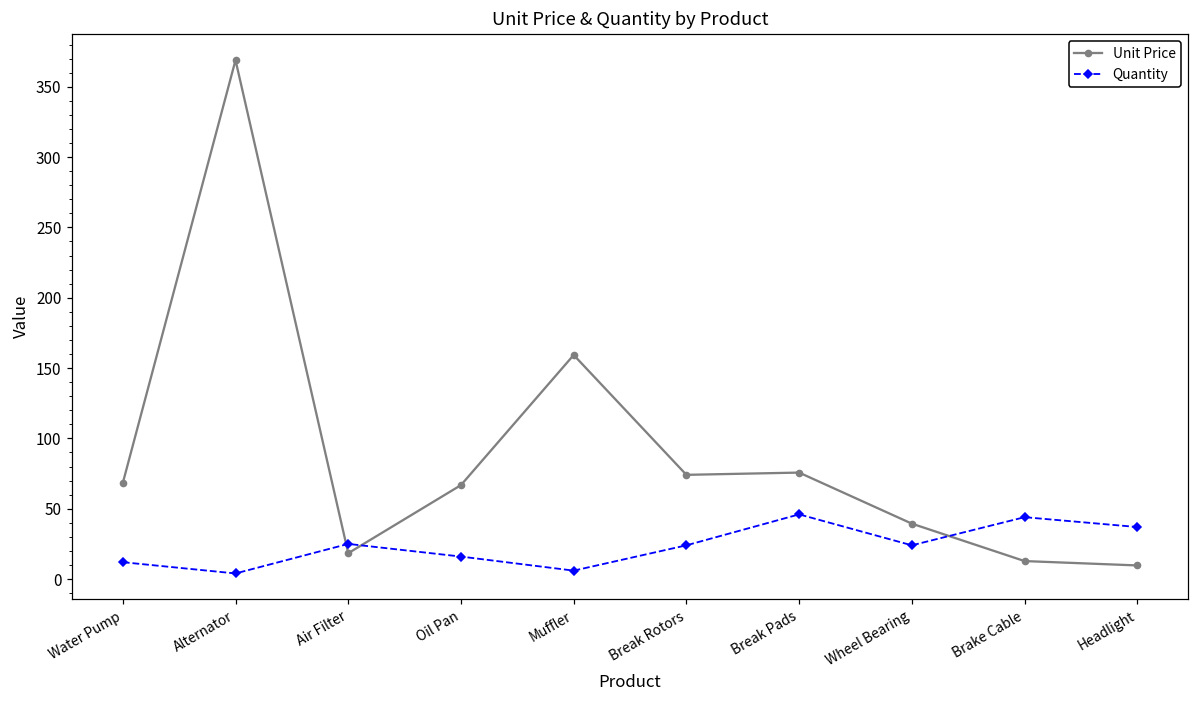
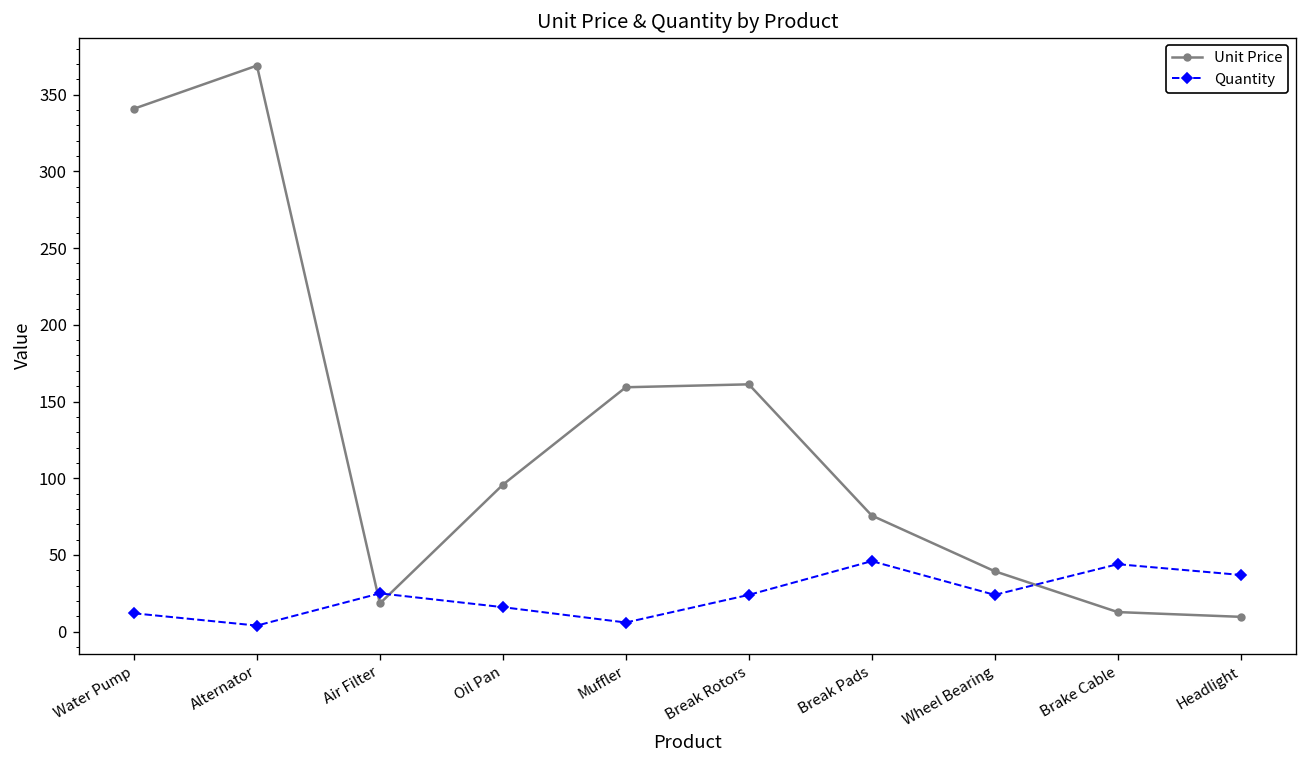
  {
    "Unit Price": {
-     "Water Pump": 68,
+     "Water Pump": 341,
      "Alternator": 369,
      "Air Filter": 18,
-     "Oil Pan": 67,
+     "Oil Pan": 96,
      "Muffler": 159,
-     "Break Rotors": 74,
+     "Break Rotors": 161,
      "Break Pads": 76,
      "Wheel Bearing": 39,
      "Brake Cable": 13,
      "Headlight": 10
    },
    "Quantity": {
      "Water Pump": 12,
      "Alternator": 4,
      "Air Filter": 25,
      "Oil Pan": 16,
      "Muffler": 6,
      "Break Rotors": 24,
      "Break Pads": 46,
      "Wheel Bearing": 24,
      "Brake Cable": 44,
      "Headlight": 37
    }
  }
